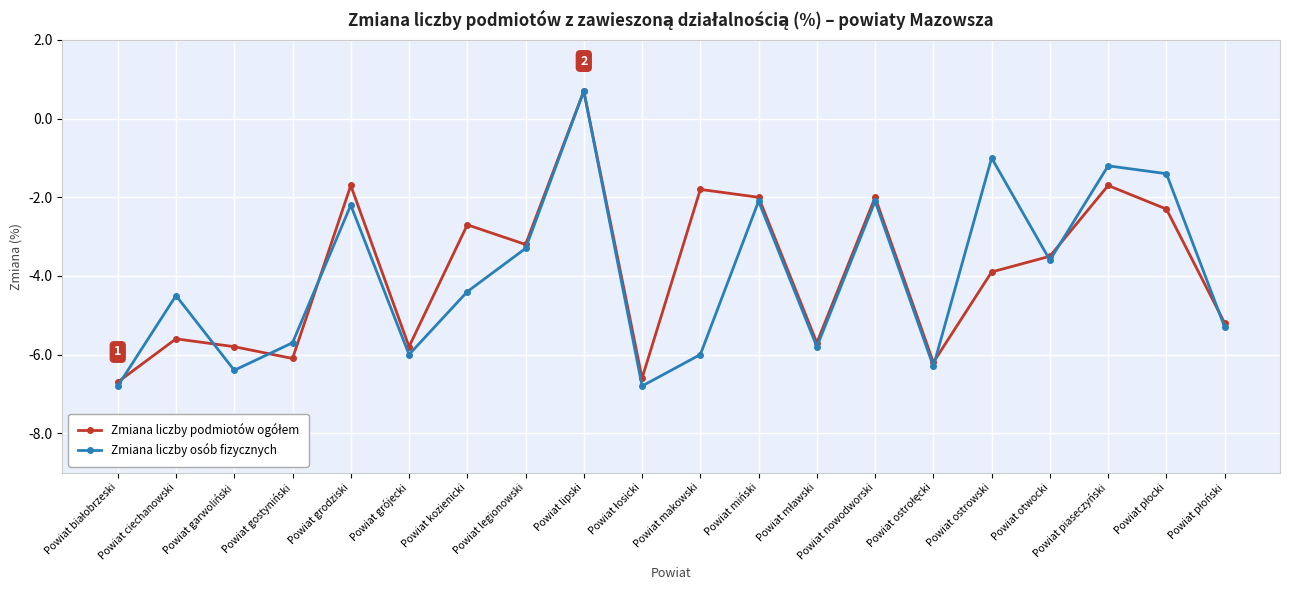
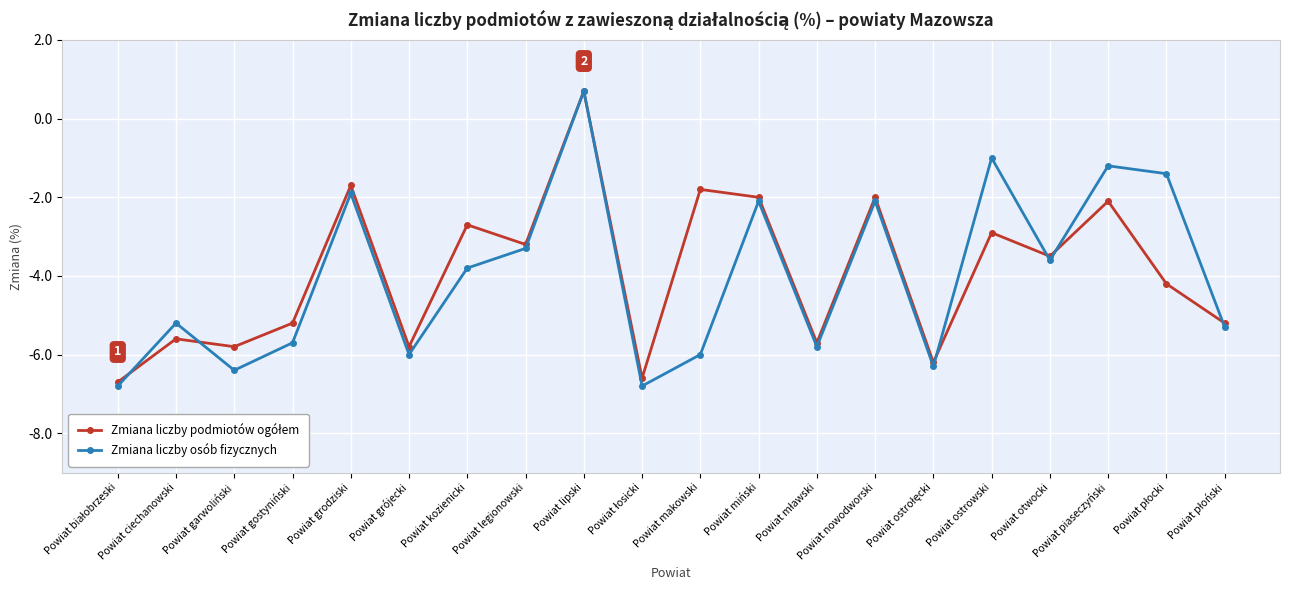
  {
    "Zmiana liczby podmiotów ogółem": {
      "Powiat ciechanowski": -5.6,
      "Powiat garwoliński": -5.8,
-     "Powiat gostyniński": -6.1,
+     "Powiat gostyniński": -5.2,
      "Powiat grodziski": -1.7,
      "Powiat grójecki": -5.8,
      "Powiat kozienicki": -2.7,
      "Powiat legionowski": -3.2,
      "Powiat łosicki": -6.6,
      "Powiat makowski": -1.8,
      "Powiat miński": -2.0,
      "Powiat mławski": -5.7,
      "Powiat nowodworski": -2.0,
      "Powiat ostrołęcki": -6.2,
-     "Powiat ostrowski": -3.9,
+     "Powiat ostrowski": -2.9,
      "Powiat otwocki": -3.5,
-     "Powiat piaseczyński": -1.7,
-     "Powiat płocki": -2.3,
+     "Powiat piaseczyński": -2.1,
+     "Powiat płocki": -4.2,
      "Powiat płoński": -5.2
    },
    "Zmiana liczby osób fizycznych": {
      "Powiat białobrzeski": -6.8,
-     "Powiat ciechanowski": -4.5,
+     "Powiat ciechanowski": -5.2,
      "Powiat garwoliński": -6.4,
      "Powiat gostyniński": -5.7,
-     "Powiat grodziski": -2.2,
+     "Powiat grodziski": -1.9,
      "Powiat grójecki": -6.0,
-     "Powiat kozienicki": -4.4,
+     "Powiat kozienicki": -3.8,
      "Powiat legionowski": -3.3,
      "Powiat łosicki": -6.8,
      "Powiat makowski": -6.0,
      "Powiat miński": -2.1,
      "Powiat mławski": -5.8,
      "Powiat nowodworski": -2.1,
      "Powiat ostrołęcki": -6.3,
      "Powiat ostrowski": -1.0,
      "Powiat otwocki": -3.6,
      "Powiat piaseczyński": -1.2,
      "Powiat płocki": -1.4,
      "Powiat płoński": -5.3
    }
  }
